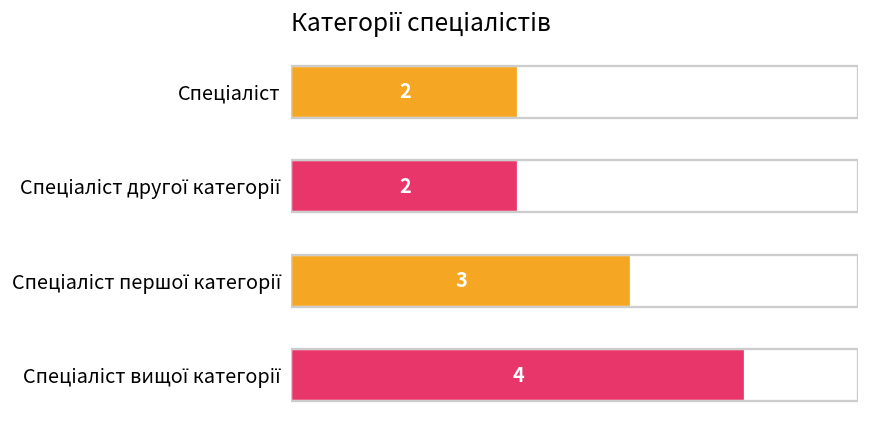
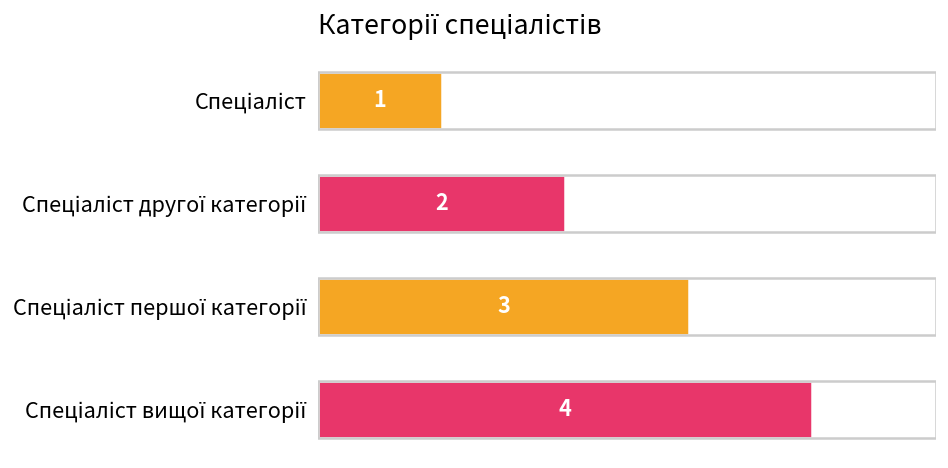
  {
-   "Спеціаліст": 2,
+   "Спеціаліст": 1,
    "Спеціаліст другої категорії": 2,
    "Спеціаліст першої категорії": 3,
    "Спеціаліст вищої категорії": 4
  }
